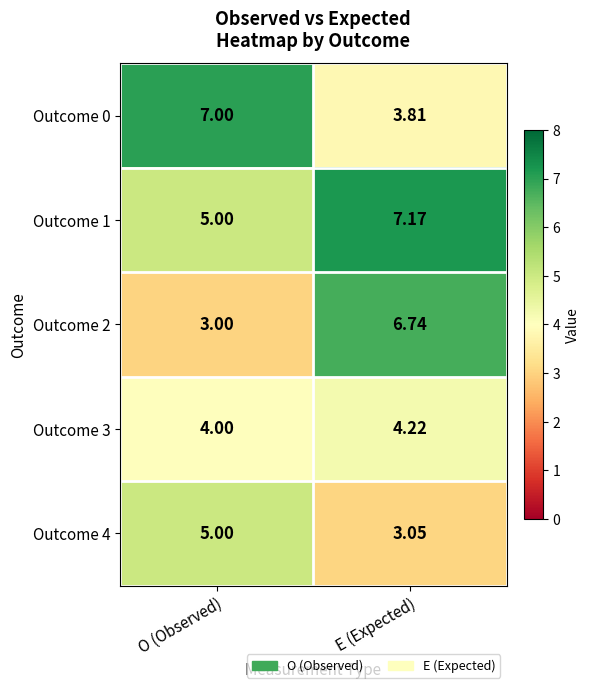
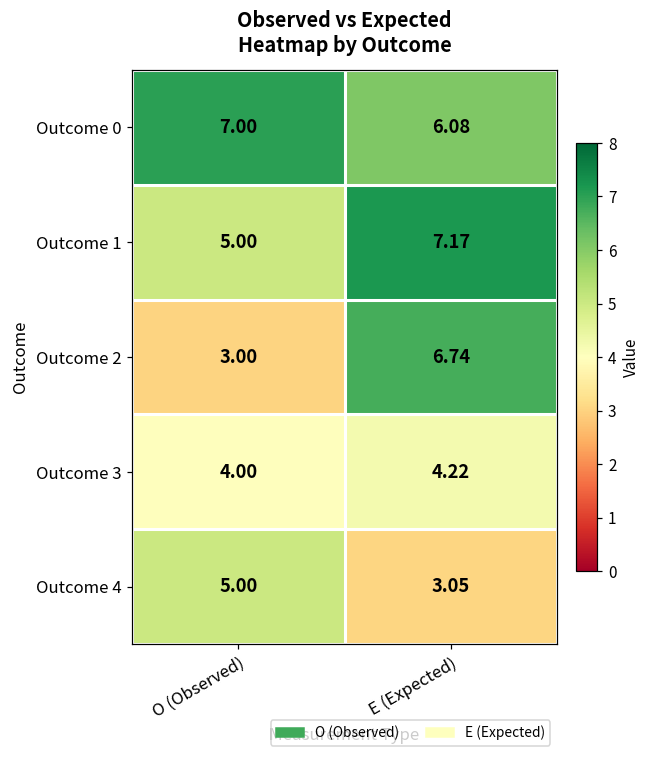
  {
    "Outcome 0": {
      "O (Observed)": 7.00,
-     "E (Expected)": 3.81
+     "E (Expected)": 6.08
    },
    "Outcome 1": {
      "O (Observed)": 5.00,
      "E (Expected)": 7.17
    },
    "Outcome 2": {
      "O (Observed)": 3.00,
      "E (Expected)": 6.74
    },
    "Outcome 3": {
      "O (Observed)": 4.00,
      "E (Expected)": 4.22
    },
    "Outcome 4": {
      "O (Observed)": 5.00,
      "E (Expected)": 3.05
    }
  }
